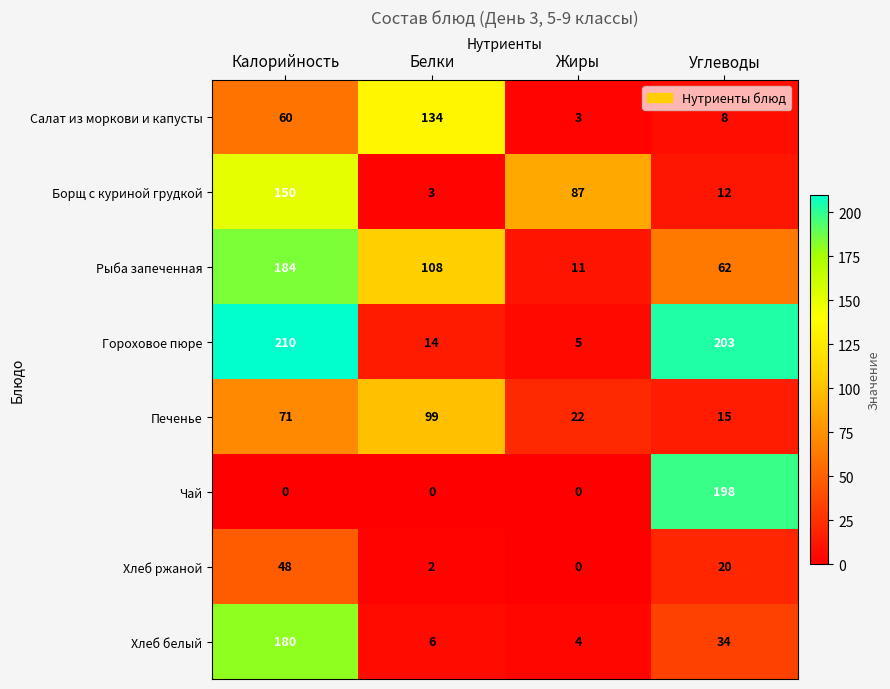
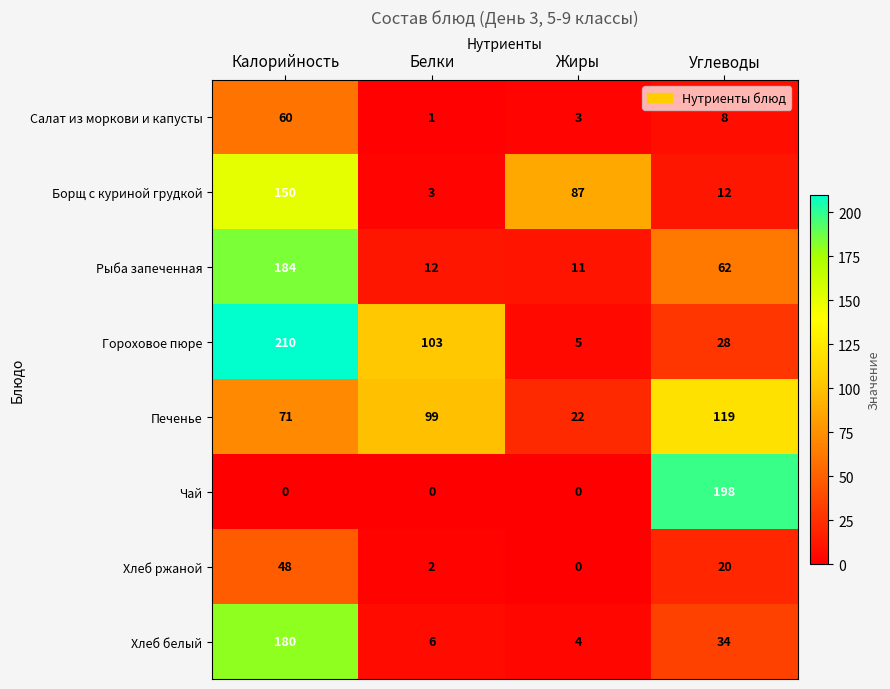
  {
    "Салат из моркови и капусты": {
      "Калорийность": 60,
-     "Белки": 134,
+     "Белки": 1,
      "Жиры": 3,
      "Углеводы": 8
    },
    "Борщ с куриной грудкой": {
      "Калорийность": 150,
      "Белки": 3,
      "Жиры": 87,
      "Углеводы": 12
    },
    "Рыба запеченная": {
      "Калорийность": 184,
-     "Белки": 108,
+     "Белки": 12,
      "Жиры": 11,
      "Углеводы": 62
    },
    "Гороховое пюре": {
      "Калорийность": 210,
-     "Белки": 14,
+     "Белки": 103,
      "Жиры": 5,
-     "Углеводы": 203
+     "Углеводы": 28
    },
    "Печенье": {
      "Калорийность": 71,
      "Белки": 99,
      "Жиры": 22,
-     "Углеводы": 15
+     "Углеводы": 119
    },
    "Чай": {
      "Калорийность": 0,
      "Белки": 0,
      "Жиры": 0,
      "Углеводы": 198
    },
    "Хлеб ржаной": {
      "Калорийность": 48,
      "Белки": 2,
      "Жиры": 0,
      "Углеводы": 20
    },
    "Хлеб белый": {
      "Калорийность": 180,
      "Белки": 6,
      "Жиры": 4,
      "Углеводы": 34
    }
  }
